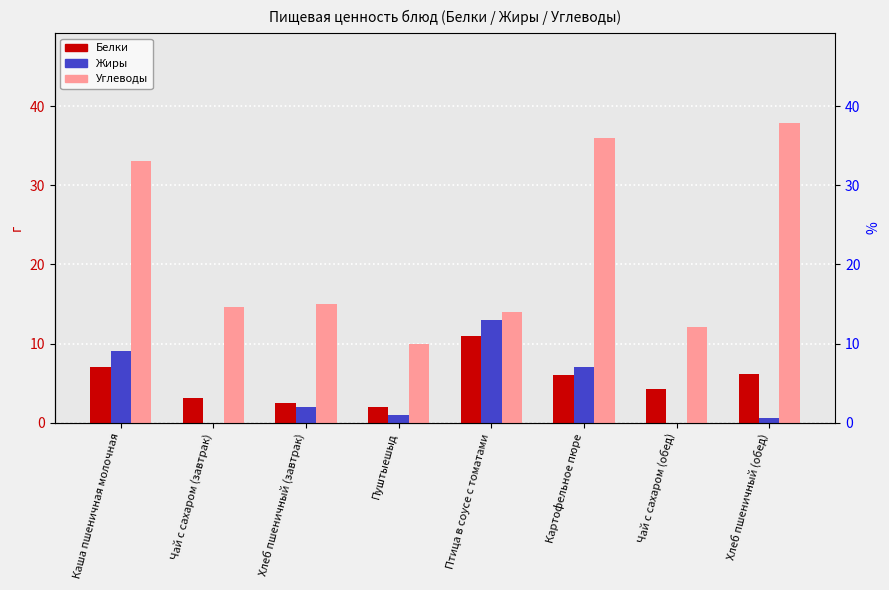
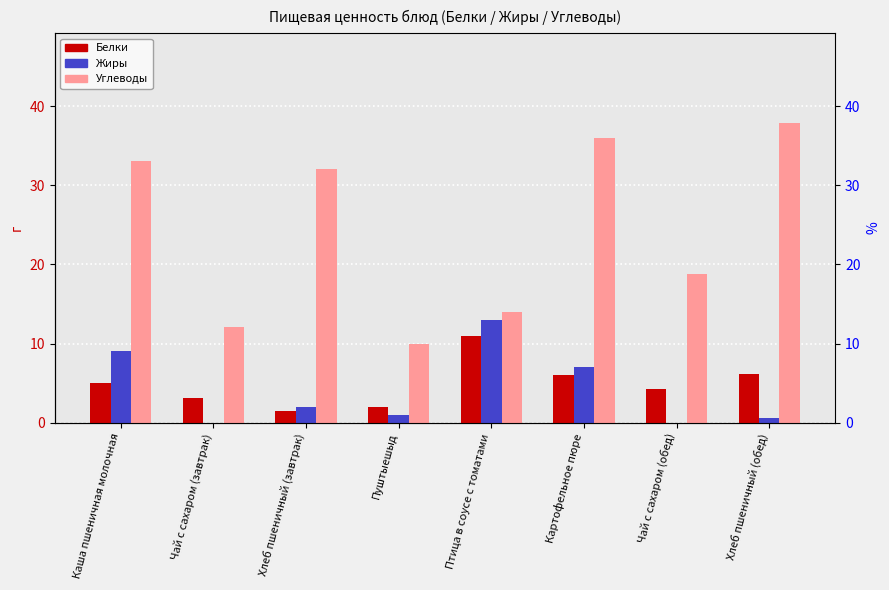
  {
    "Белки": {
-     "Каша пшеничная молочная": 7,
+     "Каша пшеничная молочная": 5,
      "Чай с сахаром (завтрак)": 3,
-     "Хлеб пшеничный (завтрак)": 2,
+     "Хлеб пшеничный (завтрак)": 1,
      "Пуштыешыд": 2,
      "Птица в соусе с томатами": 11,
      "Картофельное пюре": 6,
      "Чай с сахаром (обед)": 4,
      "Хлеб пшеничный (обед)": 6
    },
    "Жиры": {
      "Каша пшеничная молочная": 9,
      "Чай с сахаром (завтрак)": 0,
      "Хлеб пшеничный (завтрак)": 2,
      "Пуштыешыд": 1,
      "Птица в соусе с томатами": 13,
      "Картофельное пюре": 7,
      "Чай с сахаром (обед)": 0,
      "Хлеб пшеничный (обед)": 1
    },
    "Углеводы": {
      "Каша пшеничная молочная": 33,
-     "Чай с сахаром (завтрак)": 15,
-     "Хлеб пшеничный (завтрак)": 15,
+     "Чай с сахаром (завтрак)": 12,
+     "Хлеб пшеничный (завтрак)": 32,
      "Пуштыешыд": 10,
      "Птица в соусе с томатами": 14,
      "Картофельное пюре": 36,
-     "Чай с сахаром (обед)": 12,
+     "Чай с сахаром (обед)": 19,
      "Хлеб пшеничный (обед)": 38
    }
  }
